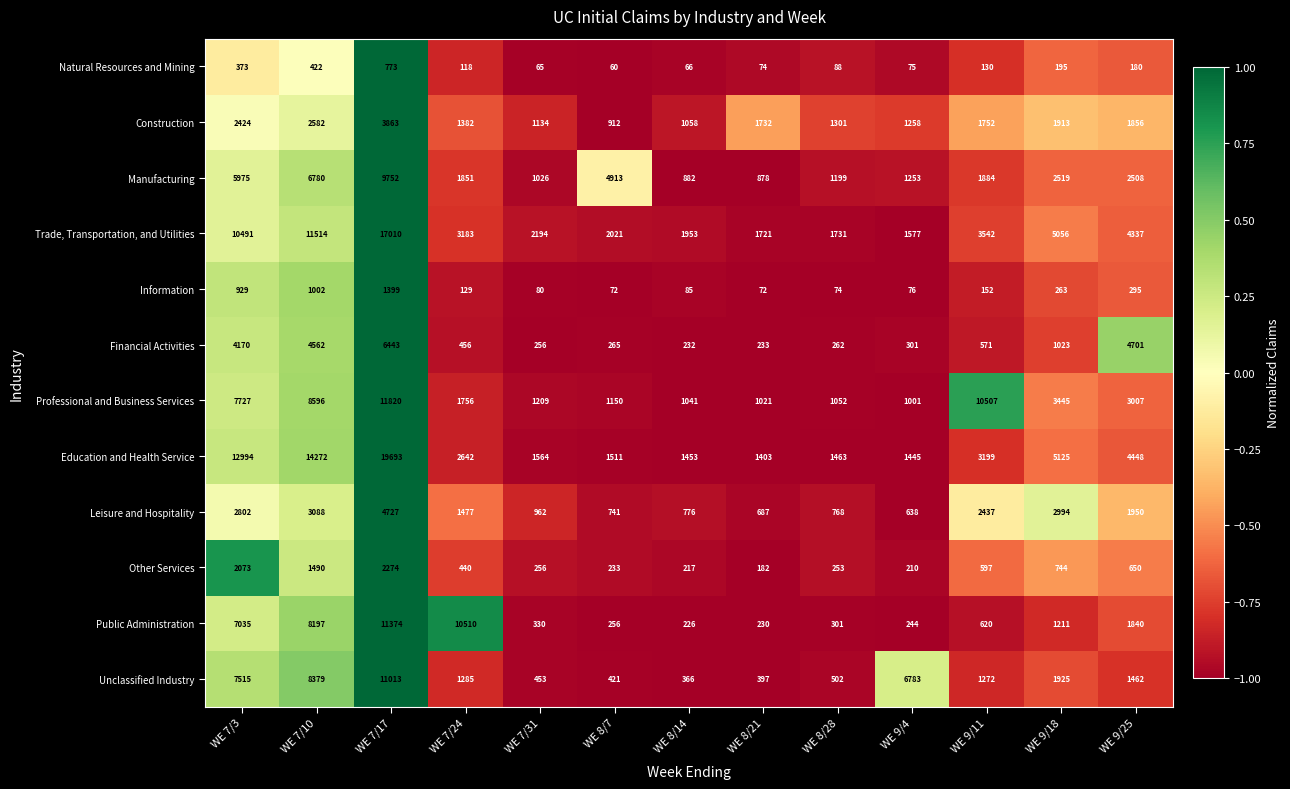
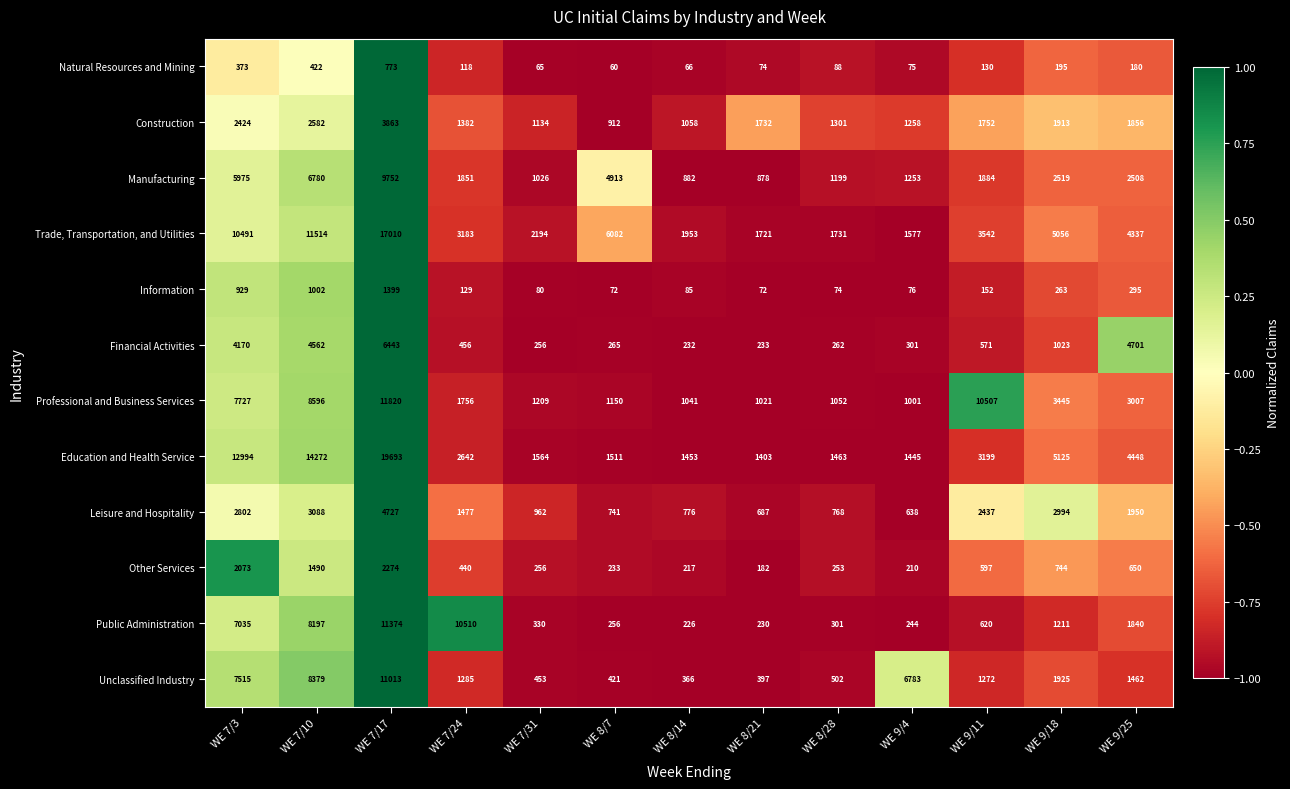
  {
    "Natural Resources and Mining": {
      "WE 7/3": 373,
      "WE 7/10": 422,
      "WE 7/17": 773,
      "WE 7/24": 118,
      "WE 7/31": 65,
      "WE 8/7": 60,
      "WE 8/14": 66,
      "WE 8/21": 74,
      "WE 8/28": 88,
      "WE 9/4": 75,
      "WE 9/11": 130,
      "WE 9/18": 195,
      "WE 9/25": 180
    },
    "Construction": {
      "WE 7/3": 2424,
      "WE 7/10": 2582,
      "WE 7/17": 3863,
      "WE 7/24": 1382,
      "WE 7/31": 1134,
      "WE 8/7": 912,
      "WE 8/14": 1058,
      "WE 8/21": 1732,
      "WE 8/28": 1301,
      "WE 9/4": 1258,
      "WE 9/11": 1752,
      "WE 9/18": 1913,
      "WE 9/25": 1856
    },
    "Manufacturing": {
      "WE 7/3": 5975,
      "WE 7/10": 6780,
      "WE 7/17": 9752,
      "WE 7/24": 1851,
      "WE 7/31": 1026,
      "WE 8/7": 4913,
      "WE 8/14": 882,
      "WE 8/21": 878,
      "WE 8/28": 1199,
      "WE 9/4": 1253,
      "WE 9/11": 1884,
      "WE 9/18": 2519,
      "WE 9/25": 2508
    },
    "Trade, Transportation, and Utilities": {
      "WE 7/3": 10491,
      "WE 7/10": 11514,
      "WE 7/17": 17010,
      "WE 7/24": 3183,
      "WE 7/31": 2194,
-     "WE 8/7": 2021,
+     "WE 8/7": 6082,
      "WE 8/14": 1953,
      "WE 8/21": 1721,
      "WE 8/28": 1731,
      "WE 9/4": 1577,
      "WE 9/11": 3542,
      "WE 9/18": 5056,
      "WE 9/25": 4337
    },
    "Information": {
      "WE 7/3": 929,
      "WE 7/10": 1002,
      "WE 7/17": 1399,
      "WE 7/24": 129,
      "WE 7/31": 80,
      "WE 8/7": 72,
      "WE 8/14": 85,
      "WE 8/21": 72,
      "WE 8/28": 74,
      "WE 9/4": 76,
      "WE 9/11": 152,
      "WE 9/18": 263,
      "WE 9/25": 295
    },
    "Financial Activities": {
      "WE 7/3": 4170,
      "WE 7/10": 4562,
      "WE 7/17": 6443,
      "WE 7/24": 456,
      "WE 7/31": 256,
      "WE 8/7": 265,
      "WE 8/14": 232,
      "WE 8/21": 233,
      "WE 8/28": 262,
      "WE 9/4": 301,
      "WE 9/11": 571,
      "WE 9/18": 1023,
      "WE 9/25": 4701
    },
    "Professional and Business Services": {
      "WE 7/3": 7727,
      "WE 7/10": 8596,
      "WE 7/17": 11820,
      "WE 7/24": 1756,
      "WE 7/31": 1209,
      "WE 8/7": 1150,
      "WE 8/14": 1041,
      "WE 8/21": 1021,
      "WE 8/28": 1052,
      "WE 9/4": 1001,
      "WE 9/11": 10507,
      "WE 9/18": 3445,
      "WE 9/25": 3007
    },
    "Education and Health Service": {
      "WE 7/3": 12994,
      "WE 7/10": 14272,
      "WE 7/17": 19693,
      "WE 7/24": 2642,
      "WE 7/31": 1564,
      "WE 8/7": 1511,
      "WE 8/14": 1453,
      "WE 8/21": 1403,
      "WE 8/28": 1463,
      "WE 9/4": 1445,
      "WE 9/11": 3199,
      "WE 9/18": 5125,
      "WE 9/25": 4448
    },
    "Leisure and Hospitality": {
      "WE 7/3": 2802,
      "WE 7/10": 3088,
      "WE 7/17": 4727,
      "WE 7/24": 1477,
      "WE 7/31": 962,
      "WE 8/7": 741,
      "WE 8/14": 776,
      "WE 8/21": 687,
      "WE 8/28": 768,
      "WE 9/4": 638,
      "WE 9/11": 2437,
      "WE 9/18": 2994,
      "WE 9/25": 1950
    },
    "Other Services": {
      "WE 7/3": 2073,
      "WE 7/10": 1490,
      "WE 7/17": 2274,
      "WE 7/24": 440,
      "WE 7/31": 256,
      "WE 8/7": 233,
      "WE 8/14": 217,
      "WE 8/21": 182,
      "WE 8/28": 253,
      "WE 9/4": 210,
      "WE 9/11": 597,
      "WE 9/18": 744,
      "WE 9/25": 650
    },
    "Public Administration": {
      "WE 7/3": 7035,
      "WE 7/10": 8197,
      "WE 7/17": 11374,
      "WE 7/24": 10510,
      "WE 7/31": 330,
      "WE 8/7": 256,
      "WE 8/14": 226,
      "WE 8/21": 230,
      "WE 8/28": 301,
      "WE 9/4": 244,
      "WE 9/11": 620,
      "WE 9/18": 1211,
      "WE 9/25": 1840
    },
    "Unclassified Industry": {
      "WE 7/3": 7515,
      "WE 7/10": 8379,
      "WE 7/17": 11013,
      "WE 7/24": 1285,
      "WE 7/31": 453,
      "WE 8/7": 421,
      "WE 8/14": 366,
      "WE 8/21": 397,
      "WE 8/28": 502,
      "WE 9/4": 6783,
      "WE 9/11": 1272,
      "WE 9/18": 1925,
      "WE 9/25": 1462
    }
  }
